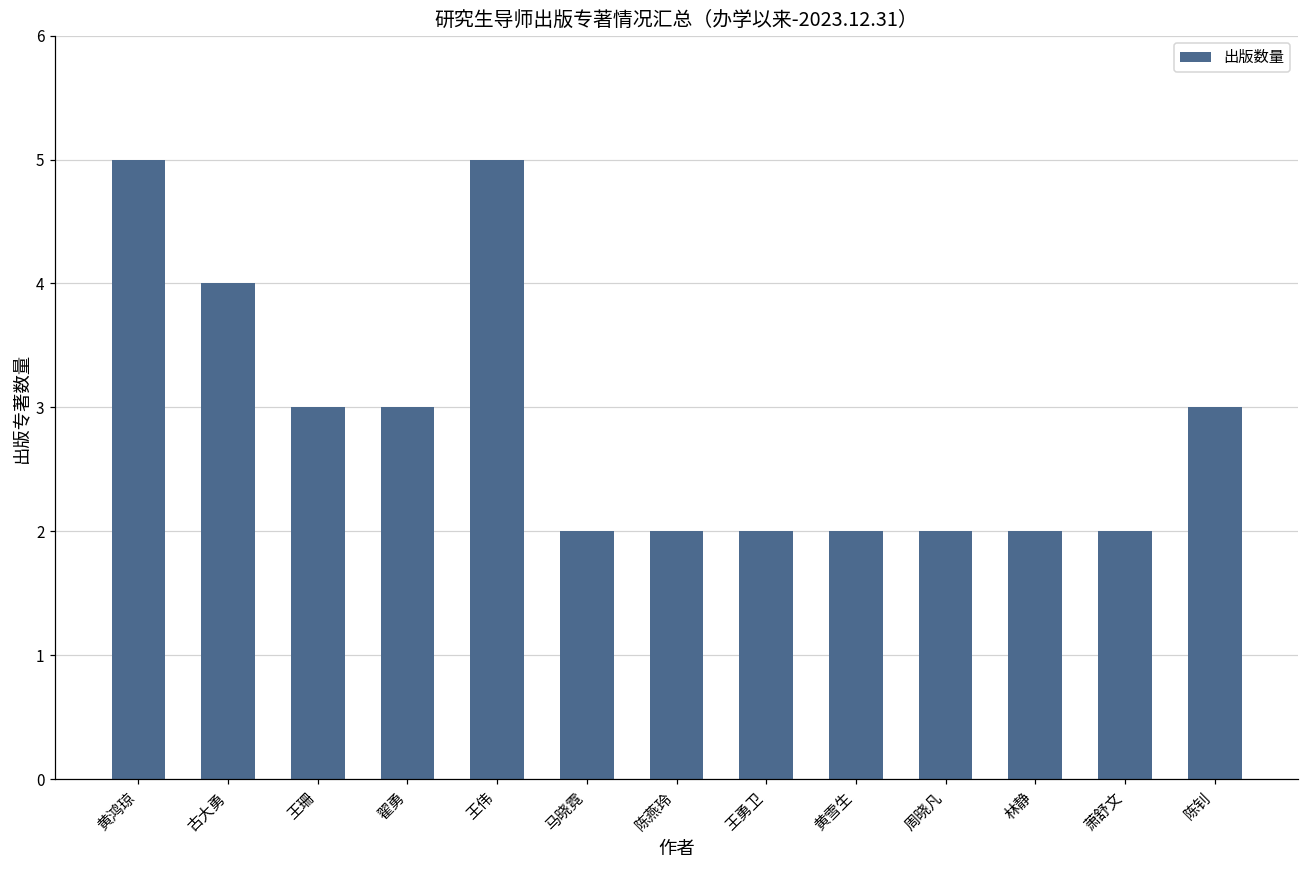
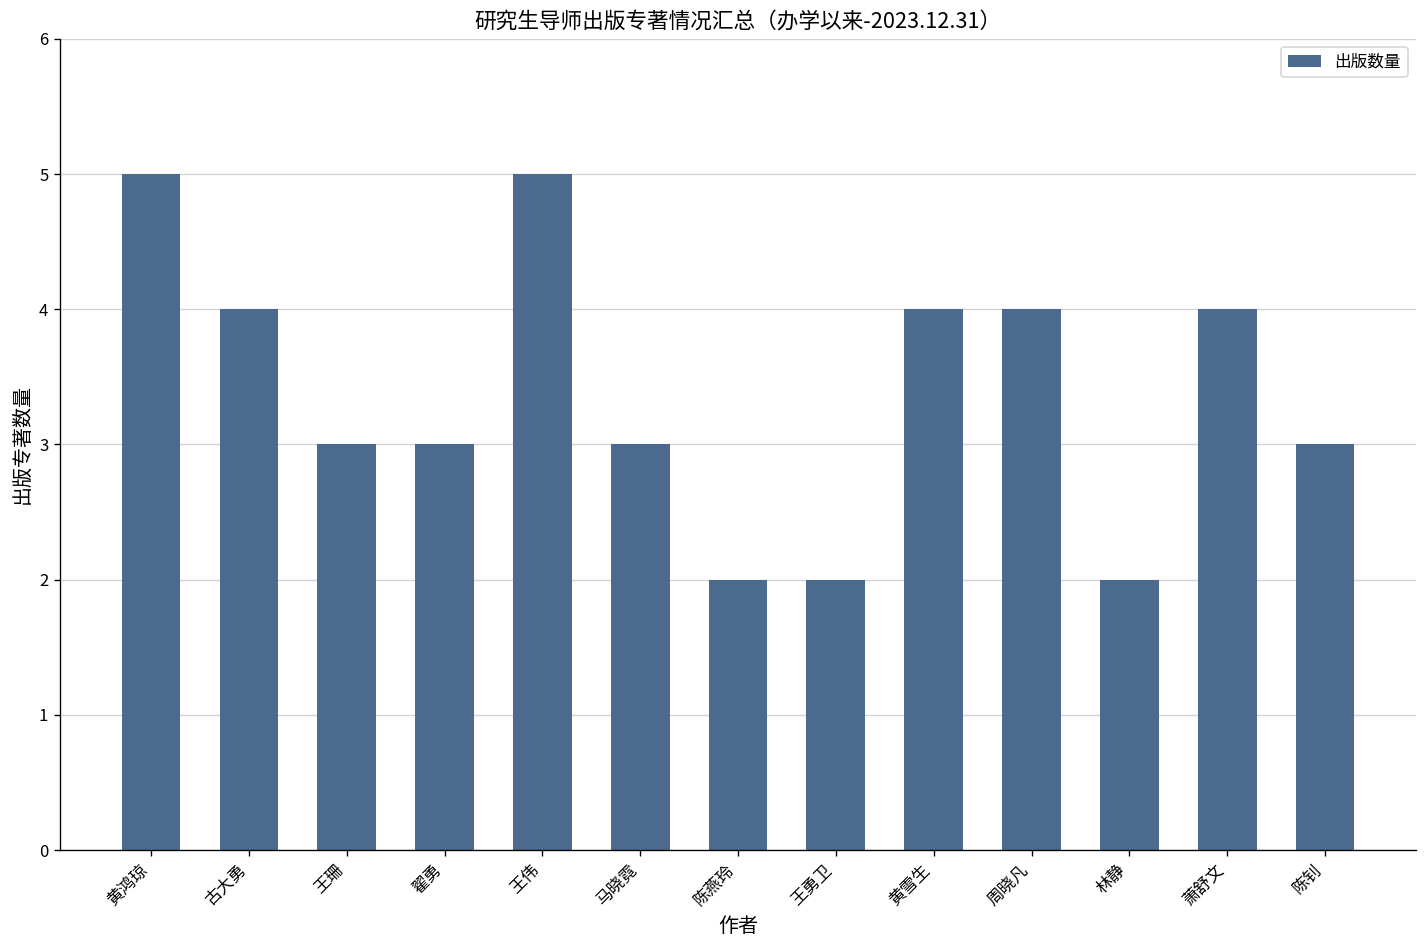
  {
    "黄鸿琼": 5,
    "古大勇": 4,
    "王珊": 3,
    "翟勇": 3,
    "王伟": 5,
-   "马晓霓": 2,
+   "马晓霓": 3,
    "陈燕玲": 2,
    "王勇卫": 2,
-   "黄雪生": 2,
-   "周晓凡": 2,
+   "黄雪生": 4,
+   "周晓凡": 4,
    "林静": 2,
-   "萧舒文": 2,
+   "萧舒文": 4,
    "陈钊": 3
  }
